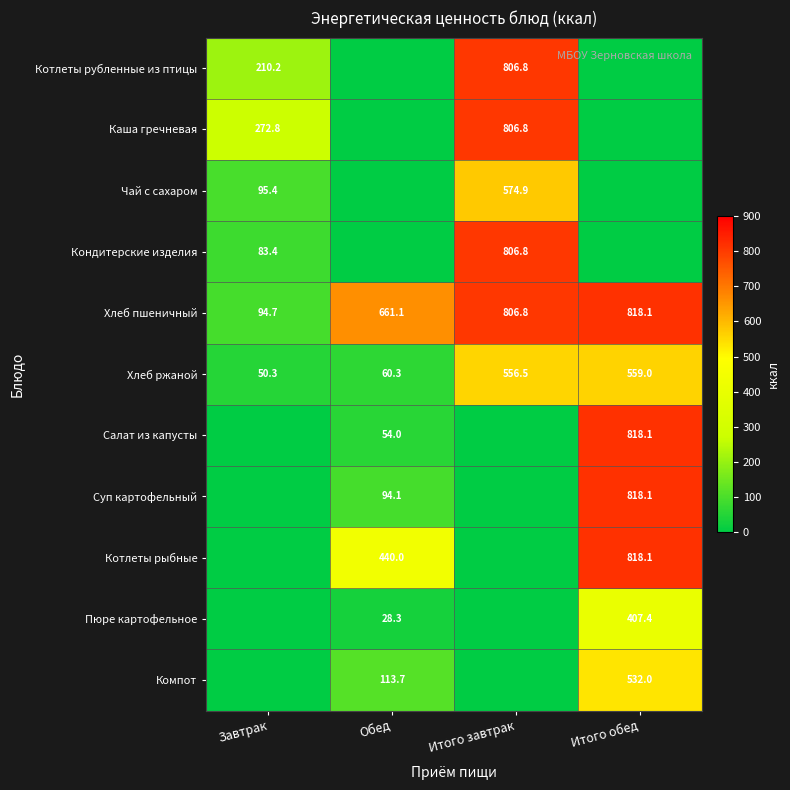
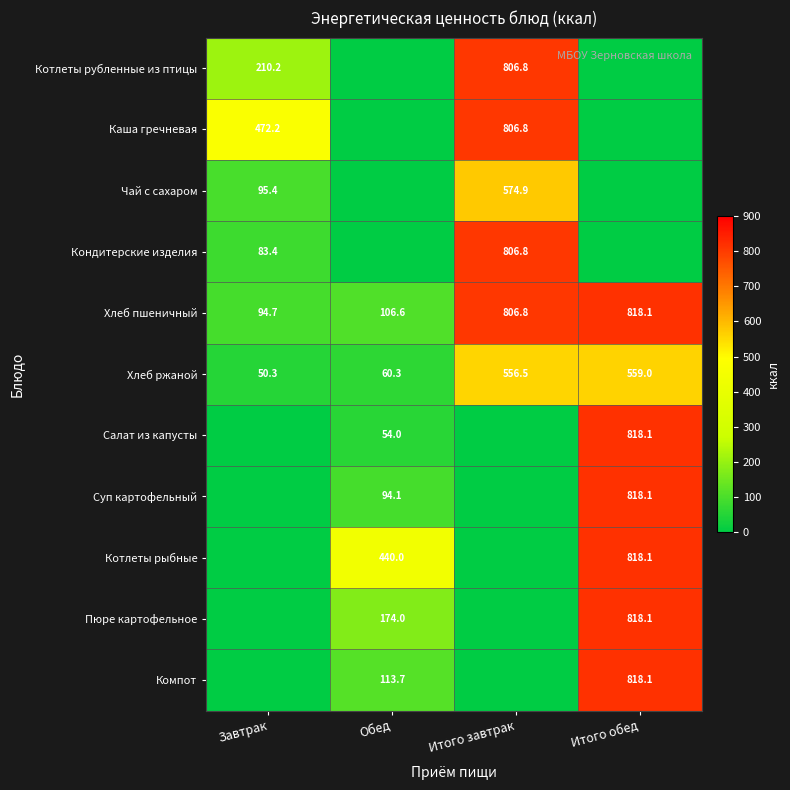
  {
    "Котлеты рубленные из птицы": {
      "Завтрак": 210.2,
      "Итого завтрак": 806.8
    },
    "Каша гречневая": {
-     "Завтрак": 272.8,
+     "Завтрак": 472.2,
      "Итого завтрак": 806.8
    },
    "Чай с сахаром": {
      "Завтрак": 95.4,
      "Итого завтрак": 574.9
    },
    "Кондитерские изделия": {
      "Завтрак": 83.4,
      "Итого завтрак": 806.8
    },
    "Хлеб пшеничный": {
      "Завтрак": 94.7,
-     "Обед": 661.1,
+     "Обед": 106.6,
      "Итого завтрак": 806.8,
      "Итого обед": 818.1
    },
    "Хлеб ржаной": {
      "Завтрак": 50.3,
      "Обед": 60.3,
      "Итого завтрак": 556.5,
      "Итого обед": 559.0
    },
    "Салат из капусты": {
      "Обед": 54.0,
      "Итого обед": 818.1
    },
    "Суп картофельный": {
      "Обед": 94.1,
      "Итого обед": 818.1
    },
    "Котлеты рыбные": {
      "Обед": 440.0,
      "Итого обед": 818.1
    },
    "Пюре картофельное": {
-     "Обед": 28.3,
-     "Итого обед": 407.4
+     "Обед": 174.0,
+     "Итого обед": 818.1
    },
    "Компот": {
      "Обед": 113.7,
-     "Итого обед": 532.0
+     "Итого обед": 818.1
    }
  }
